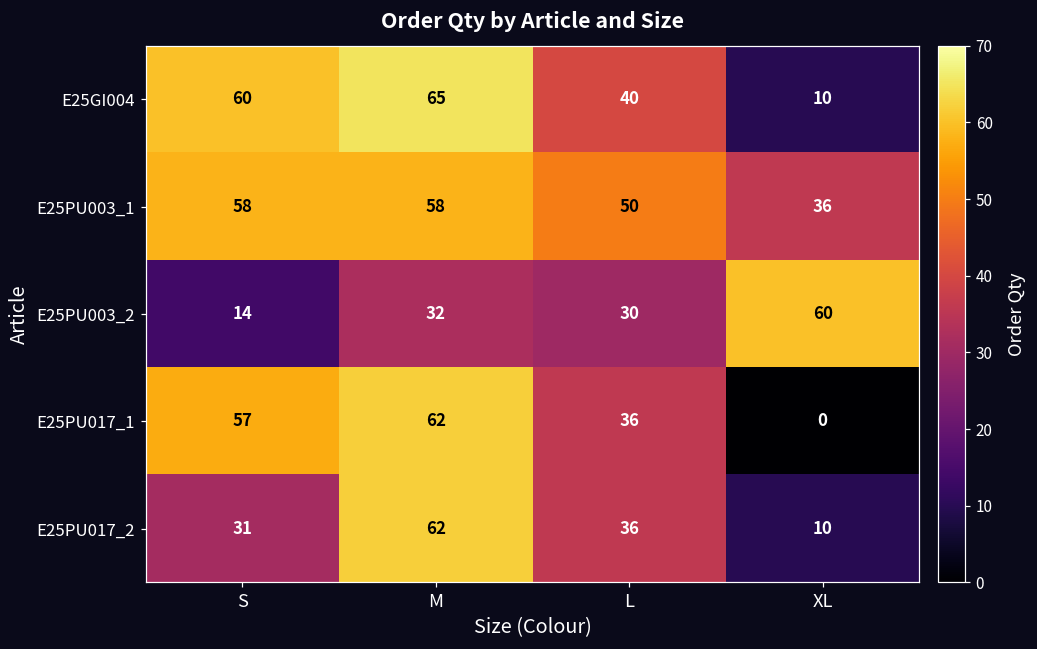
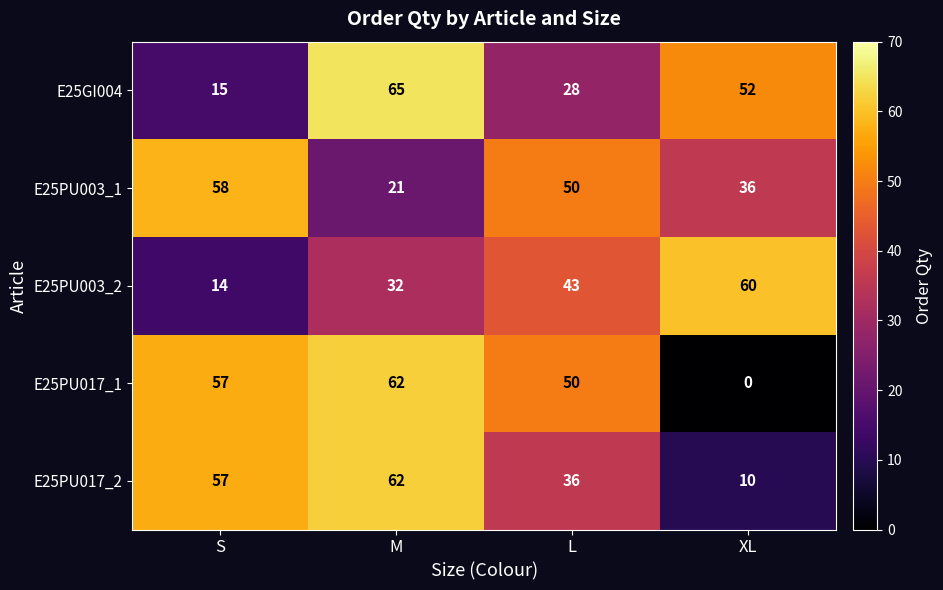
  {
    "E25GI004": {
-     "S": 60,
+     "S": 15,
      "M": 65,
-     "L": 40,
-     "XL": 10
+     "L": 28,
+     "XL": 52
    },
    "E25PU003_1": {
      "S": 58,
-     "M": 58,
+     "M": 21,
      "L": 50,
      "XL": 36
    },
    "E25PU003_2": {
      "S": 14,
      "M": 32,
-     "L": 30,
+     "L": 43,
      "XL": 60
    },
    "E25PU017_1": {
      "S": 57,
      "M": 62,
-     "L": 36,
+     "L": 50,
      "XL": 0
    },
    "E25PU017_2": {
-     "S": 31,
+     "S": 57,
      "M": 62,
      "L": 36,
      "XL": 10
    }
  }
